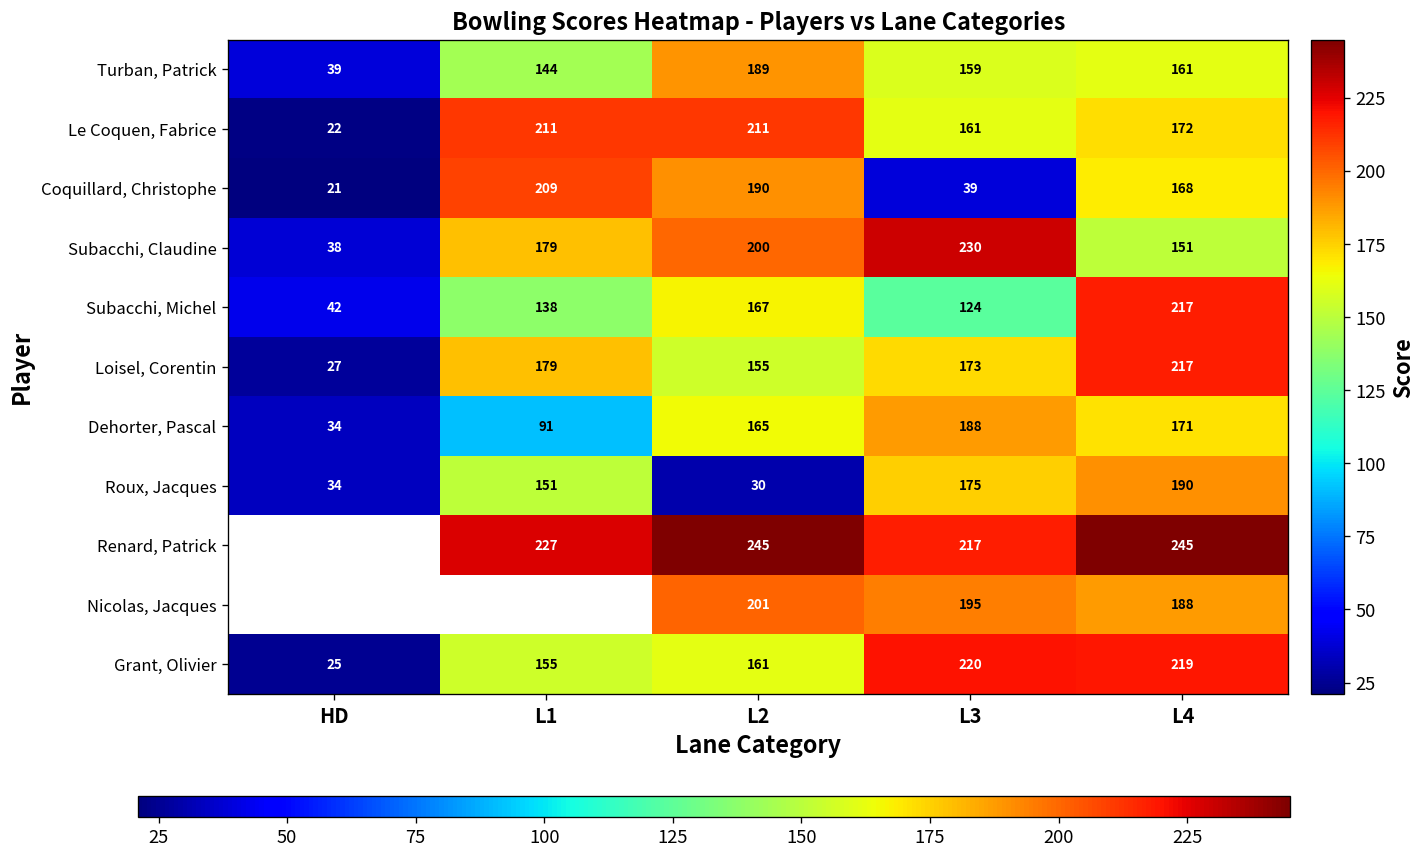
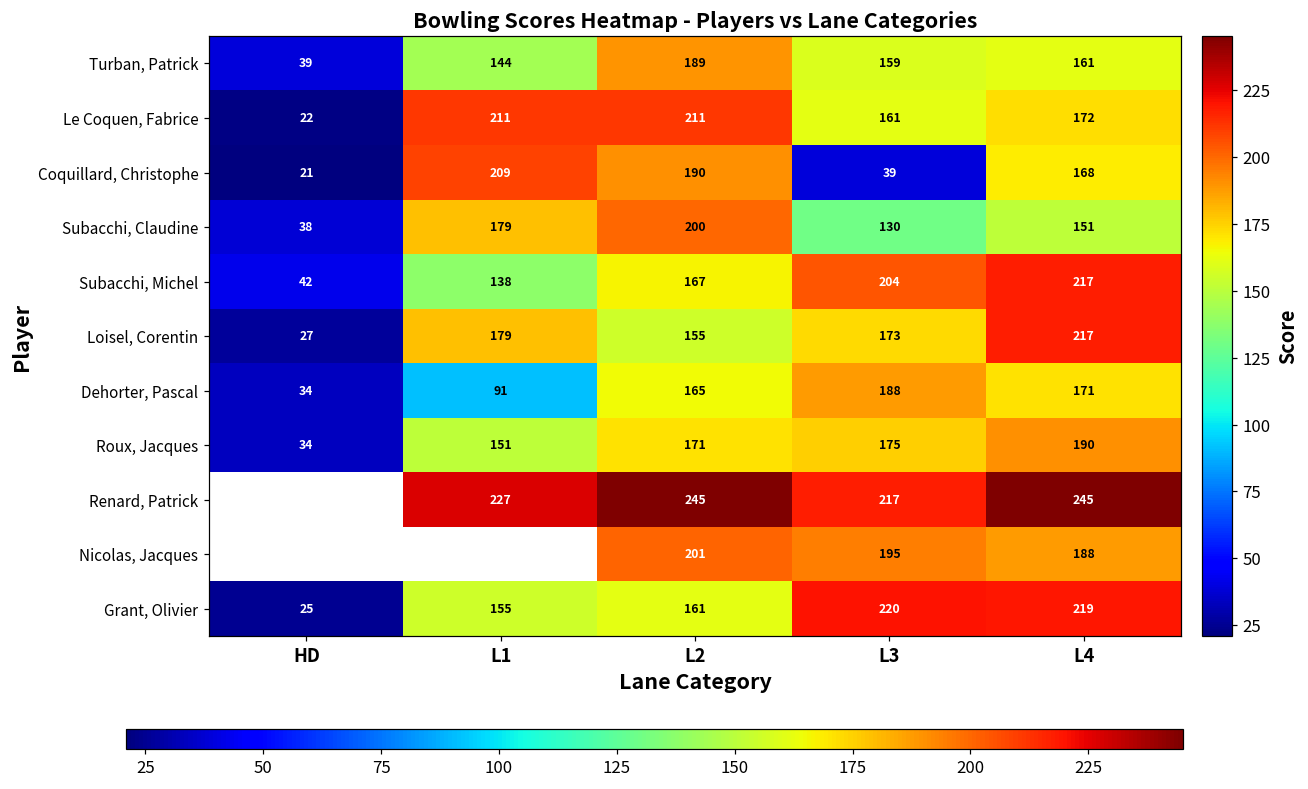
  {
    "Turban, Patrick": {
      "HD": 39,
      "L1": 144,
      "L2": 189,
      "L3": 159,
      "L4": 161
    },
    "Le Coquen, Fabrice": {
      "HD": 22,
      "L1": 211,
      "L2": 211,
      "L3": 161,
      "L4": 172
    },
    "Coquillard, Christophe": {
      "HD": 21,
      "L1": 209,
      "L2": 190,
      "L3": 39,
      "L4": 168
    },
    "Subacchi, Claudine": {
      "HD": 38,
      "L1": 179,
      "L2": 200,
-     "L3": 230,
+     "L3": 130,
      "L4": 151
    },
    "Subacchi, Michel": {
      "HD": 42,
      "L1": 138,
      "L2": 167,
-     "L3": 124,
+     "L3": 204,
      "L4": 217
    },
    "Loisel, Corentin": {
      "HD": 27,
      "L1": 179,
      "L2": 155,
      "L3": 173,
      "L4": 217
    },
    "Dehorter, Pascal": {
      "HD": 34,
      "L1": 91,
      "L2": 165,
      "L3": 188,
      "L4": 171
    },
    "Roux, Jacques": {
      "HD": 34,
      "L1": 151,
-     "L2": 30,
+     "L2": 171,
      "L3": 175,
      "L4": 190
    },
    "Renard, Patrick": {
      "L1": 227,
      "L2": 245,
      "L3": 217,
      "L4": 245
    },
    "Nicolas, Jacques": {
      "L2": 201,
      "L3": 195,
      "L4": 188
    },
    "Grant, Olivier": {
      "HD": 25,
      "L1": 155,
      "L2": 161,
      "L3": 220,
      "L4": 219
    }
  }
